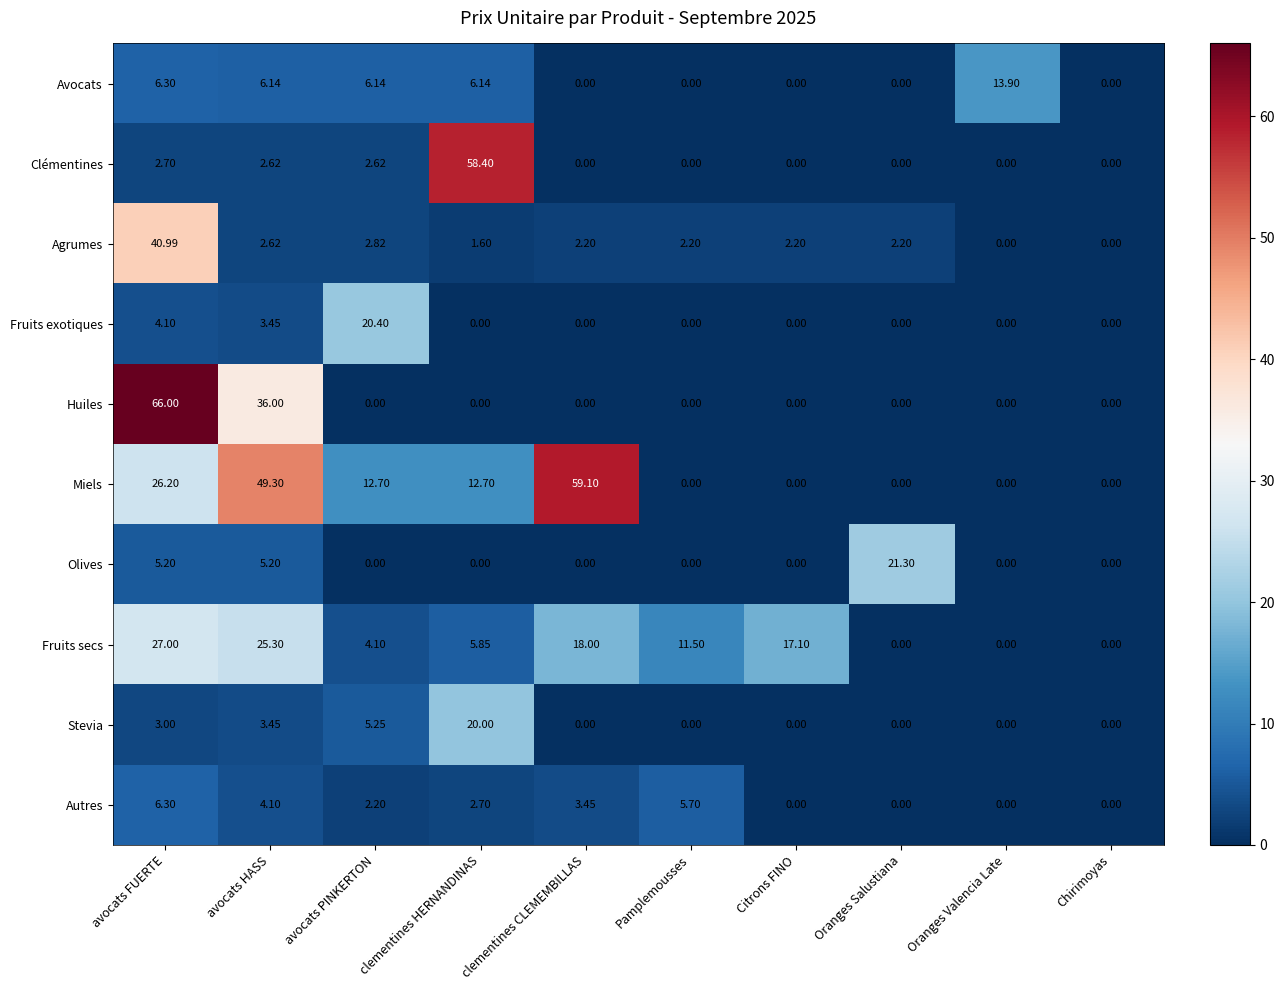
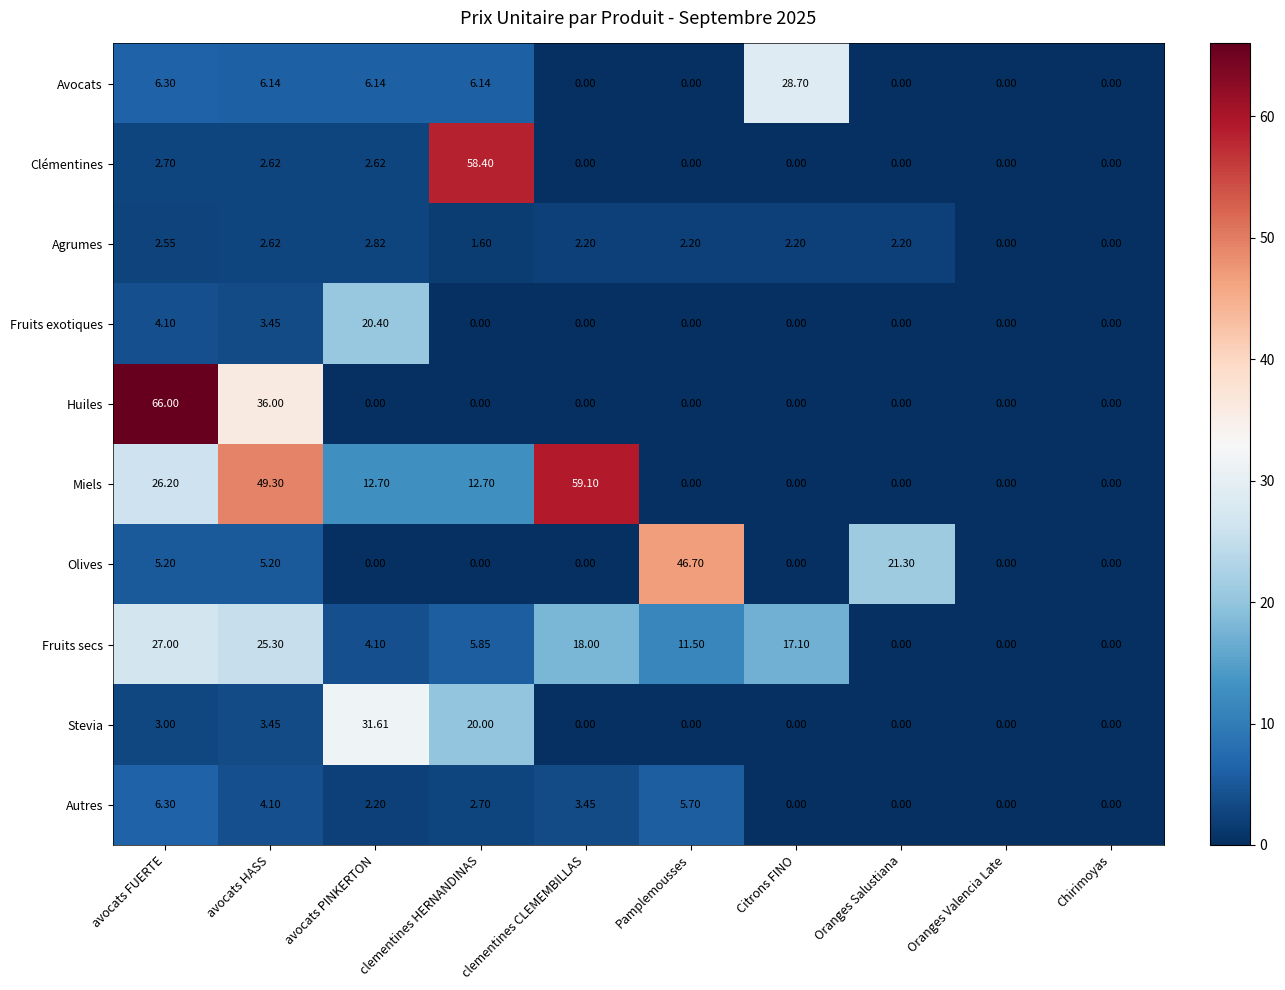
  {
    "Avocats": {
      "avocats FUERTE": 6.30,
      "avocats HASS": 6.14,
      "avocats PINKERTON": 6.14,
      "clementines HERNANDINAS": 6.14,
      "clementines CLEMEMBILLAS": 0.00,
      "Pamplemousses": 0.00,
-     "Citrons FINO": 0.00,
+     "Citrons FINO": 28.70,
      "Oranges Salustiana": 0.00,
-     "Oranges Valencia Late": 13.90,
+     "Oranges Valencia Late": 0.00,
      "Chirimoyas": 0.00
    },
    "Clémentines": {
      "avocats FUERTE": 2.70,
      "avocats HASS": 2.62,
      "avocats PINKERTON": 2.62,
      "clementines HERNANDINAS": 58.40,
      "clementines CLEMEMBILLAS": 0.00,
      "Pamplemousses": 0.00,
      "Citrons FINO": 0.00,
      "Oranges Salustiana": 0.00,
      "Oranges Valencia Late": 0.00,
      "Chirimoyas": 0.00
    },
    "Agrumes": {
-     "avocats FUERTE": 40.99,
+     "avocats FUERTE": 2.55,
      "avocats HASS": 2.62,
      "avocats PINKERTON": 2.82,
      "clementines HERNANDINAS": 1.60,
      "clementines CLEMEMBILLAS": 2.20,
      "Pamplemousses": 2.20,
      "Citrons FINO": 2.20,
      "Oranges Salustiana": 2.20,
      "Oranges Valencia Late": 0.00,
      "Chirimoyas": 0.00
    },
    "Fruits exotiques": {
      "avocats FUERTE": 4.10,
      "avocats HASS": 3.45,
      "avocats PINKERTON": 20.40,
      "clementines HERNANDINAS": 0.00,
      "clementines CLEMEMBILLAS": 0.00,
      "Pamplemousses": 0.00,
      "Citrons FINO": 0.00,
      "Oranges Salustiana": 0.00,
      "Oranges Valencia Late": 0.00,
      "Chirimoyas": 0.00
    },
    "Huiles": {
      "avocats FUERTE": 66.00,
      "avocats HASS": 36.00,
      "avocats PINKERTON": 0.00,
      "clementines HERNANDINAS": 0.00,
      "clementines CLEMEMBILLAS": 0.00,
      "Pamplemousses": 0.00,
      "Citrons FINO": 0.00,
      "Oranges Salustiana": 0.00,
      "Oranges Valencia Late": 0.00,
      "Chirimoyas": 0.00
    },
    "Miels": {
      "avocats FUERTE": 26.20,
      "avocats HASS": 49.30,
      "avocats PINKERTON": 12.70,
      "clementines HERNANDINAS": 12.70,
      "clementines CLEMEMBILLAS": 59.10,
      "Pamplemousses": 0.00,
      "Citrons FINO": 0.00,
      "Oranges Salustiana": 0.00,
      "Oranges Valencia Late": 0.00,
      "Chirimoyas": 0.00
    },
    "Olives": {
      "avocats FUERTE": 5.20,
      "avocats HASS": 5.20,
      "avocats PINKERTON": 0.00,
      "clementines HERNANDINAS": 0.00,
      "clementines CLEMEMBILLAS": 0.00,
-     "Pamplemousses": 0.00,
+     "Pamplemousses": 46.70,
      "Citrons FINO": 0.00,
      "Oranges Salustiana": 21.30,
      "Oranges Valencia Late": 0.00,
      "Chirimoyas": 0.00
    },
    "Fruits secs": {
      "avocats FUERTE": 27.00,
      "avocats HASS": 25.30,
      "avocats PINKERTON": 4.10,
      "clementines HERNANDINAS": 5.85,
      "clementines CLEMEMBILLAS": 18.00,
      "Pamplemousses": 11.50,
      "Citrons FINO": 17.10,
      "Oranges Salustiana": 0.00,
      "Oranges Valencia Late": 0.00,
      "Chirimoyas": 0.00
    },
    "Stevia": {
      "avocats FUERTE": 3.00,
      "avocats HASS": 3.45,
-     "avocats PINKERTON": 5.25,
+     "avocats PINKERTON": 31.61,
      "clementines HERNANDINAS": 20.00,
      "clementines CLEMEMBILLAS": 0.00,
      "Pamplemousses": 0.00,
      "Citrons FINO": 0.00,
      "Oranges Salustiana": 0.00,
      "Oranges Valencia Late": 0.00,
      "Chirimoyas": 0.00
    },
    "Autres": {
      "avocats FUERTE": 6.30,
      "avocats HASS": 4.10,
      "avocats PINKERTON": 2.20,
      "clementines HERNANDINAS": 2.70,
      "clementines CLEMEMBILLAS": 3.45,
      "Pamplemousses": 5.70,
      "Citrons FINO": 0.00,
      "Oranges Salustiana": 0.00,
      "Oranges Valencia Late": 0.00,
      "Chirimoyas": 0.00
    }
  }
